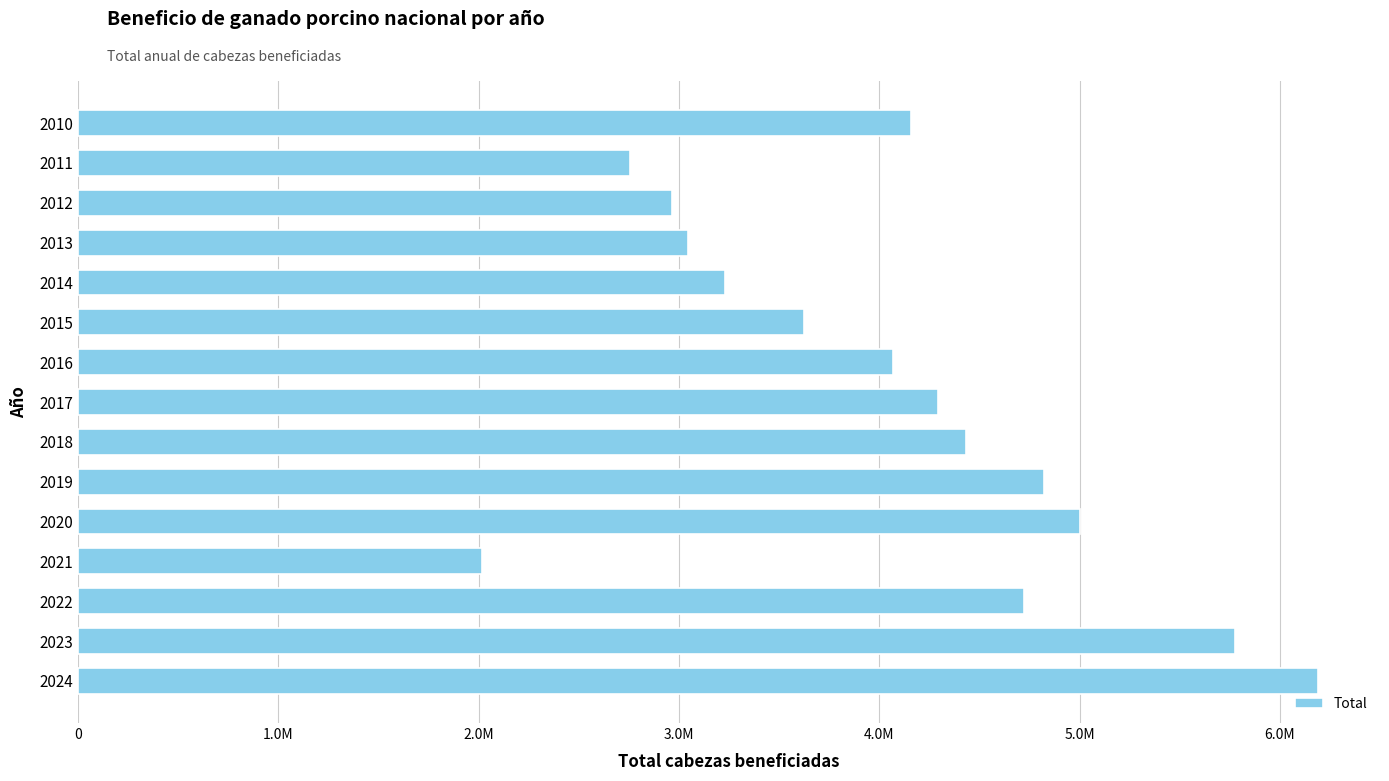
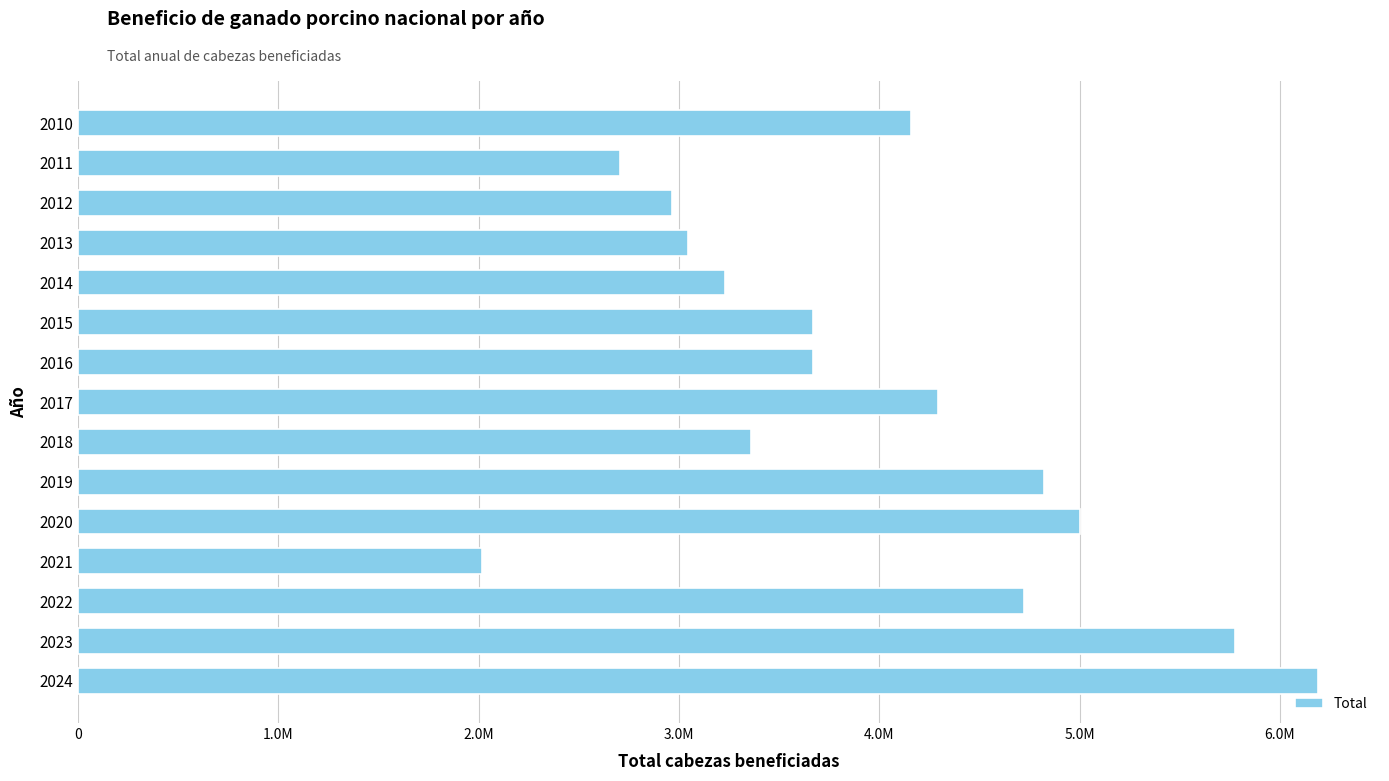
  {
    "2010": 4160000,
-   "2011": 2760000,
+   "2011": 2700000,
    "2012": 2960000,
    "2013": 3050000,
    "2014": 3230000,
-   "2015": 3620000,
-   "2016": 4070000,
+   "2015": 3670000,
+   "2016": 3670000,
    "2017": 4290000,
-   "2018": 4430000,
+   "2018": 3360000,
    "2019": 4820000,
    "2020": 5000000,
    "2021": 2020000,
    "2022": 4720000,
    "2023": 5780000,
    "2024": 6190000
  }
